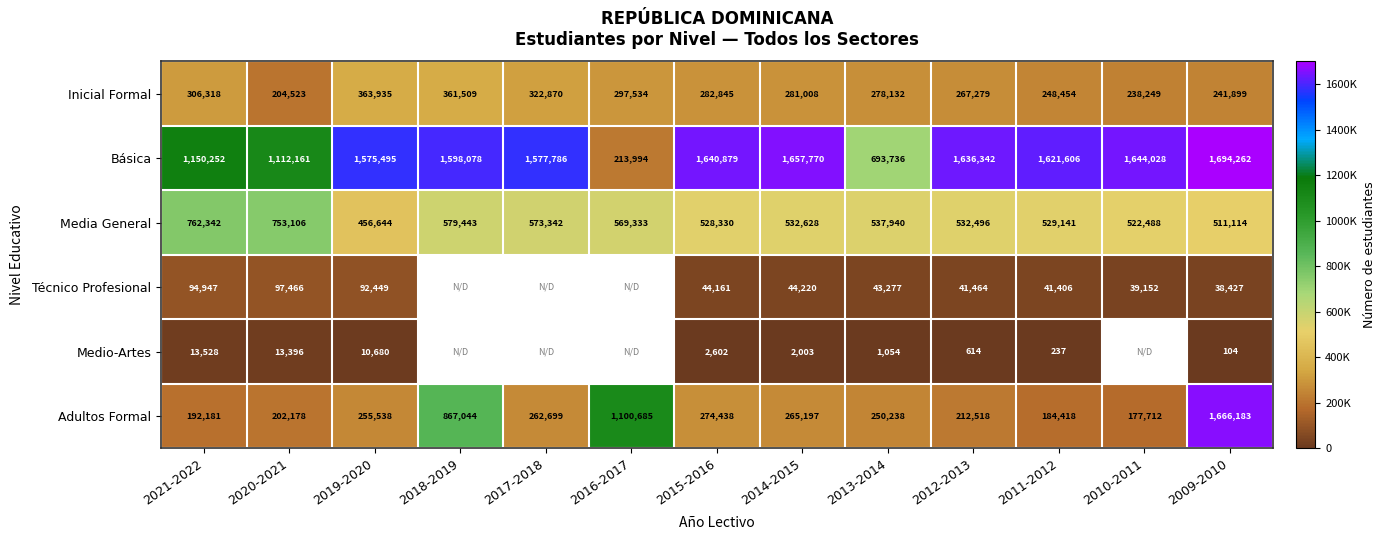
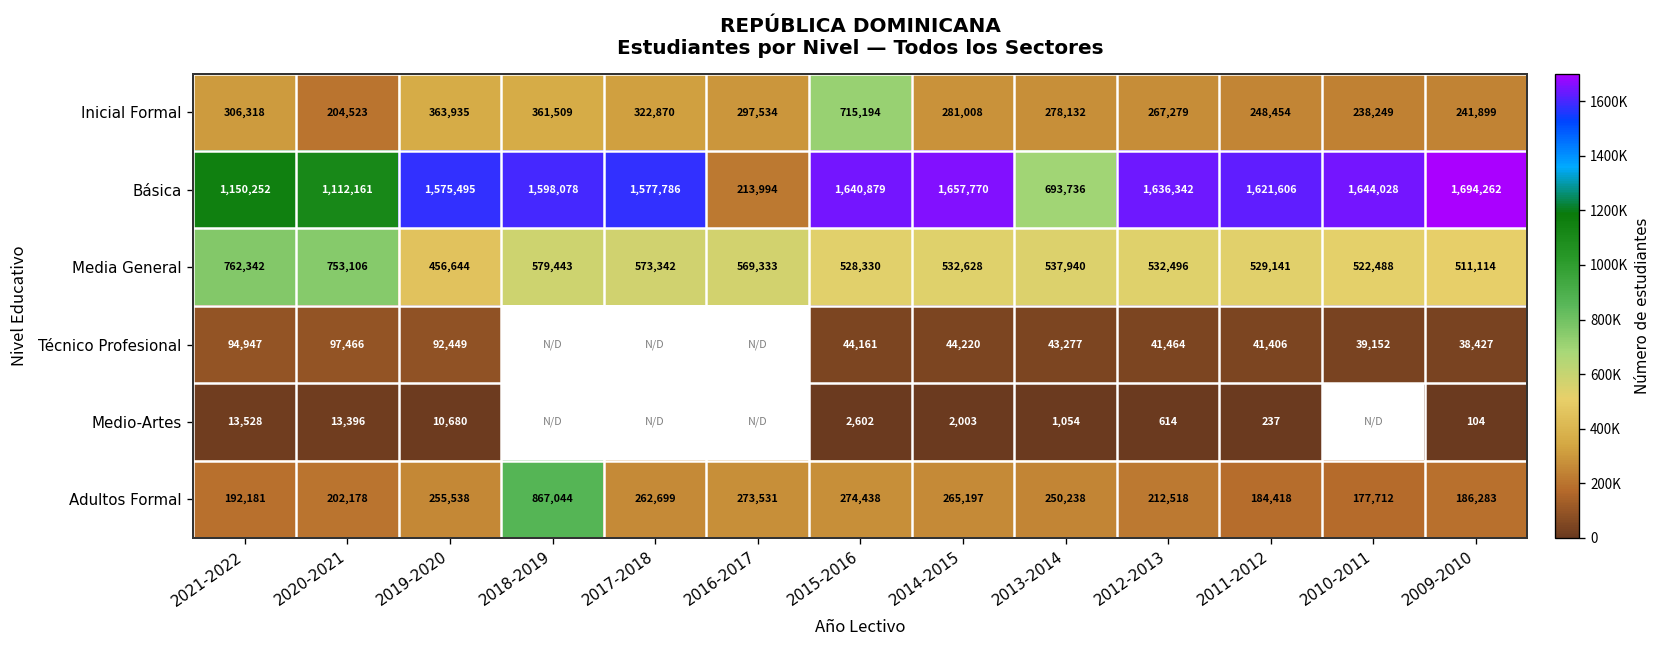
  {
    "Inicial Formal": {
      "2021-2022": "306,318",
      "2020-2021": "204,523",
      "2019-2020": "363,935",
      "2018-2019": "361,509",
      "2017-2018": "322,870",
      "2016-2017": "297,534",
-     "2015-2016": "282,845",
+     "2015-2016": "715,194",
      "2014-2015": "281,008",
      "2013-2014": "278,132",
      "2012-2013": "267,279",
      "2011-2012": "248,454",
      "2010-2011": "238,249",
      "2009-2010": "241,899"
    },
    "Básica": {
      "2021-2022": "1,150,252",
      "2020-2021": "1,112,161",
      "2019-2020": "1,575,495",
      "2018-2019": "1,598,078",
      "2017-2018": "1,577,786",
      "2016-2017": "213,994",
      "2015-2016": "1,640,879",
      "2014-2015": "1,657,770",
      "2013-2014": "693,736",
      "2012-2013": "1,636,342",
      "2011-2012": "1,621,606",
      "2010-2011": "1,644,028",
      "2009-2010": "1,694,262"
    },
    "Media General": {
      "2021-2022": "762,342",
      "2020-2021": "753,106",
      "2019-2020": "456,644",
      "2018-2019": "579,443",
      "2017-2018": "573,342",
      "2016-2017": "569,333",
      "2015-2016": "528,330",
      "2014-2015": "532,628",
      "2013-2014": "537,940",
      "2012-2013": "532,496",
      "2011-2012": "529,141",
      "2010-2011": "522,488",
      "2009-2010": "511,114"
    },
    "Técnico Profesional": {
      "2021-2022": "94,947",
      "2020-2021": "97,466",
      "2019-2020": "92,449",
      "2015-2016": "44,161",
      "2014-2015": "44,220",
      "2013-2014": "43,277",
      "2012-2013": "41,464",
      "2011-2012": "41,406",
      "2010-2011": "39,152",
      "2009-2010": "38,427"
    },
    "Medio-Artes": {
      "2021-2022": "13,528",
      "2020-2021": "13,396",
      "2019-2020": "10,680",
      "2015-2016": "2,602",
      "2014-2015": "2,003",
      "2013-2014": "1,054",
      "2012-2013": "614",
      "2011-2012": "237",
      "2009-2010": "104"
    },
    "Adultos Formal": {
      "2021-2022": "192,181",
      "2020-2021": "202,178",
      "2019-2020": "255,538",
      "2018-2019": "867,044",
      "2017-2018": "262,699",
-     "2016-2017": "1,100,685",
+     "2016-2017": "273,531",
      "2015-2016": "274,438",
      "2014-2015": "265,197",
      "2013-2014": "250,238",
      "2012-2013": "212,518",
      "2011-2012": "184,418",
      "2010-2011": "177,712",
-     "2009-2010": "1,666,183"
+     "2009-2010": "186,283"
    }
  }
